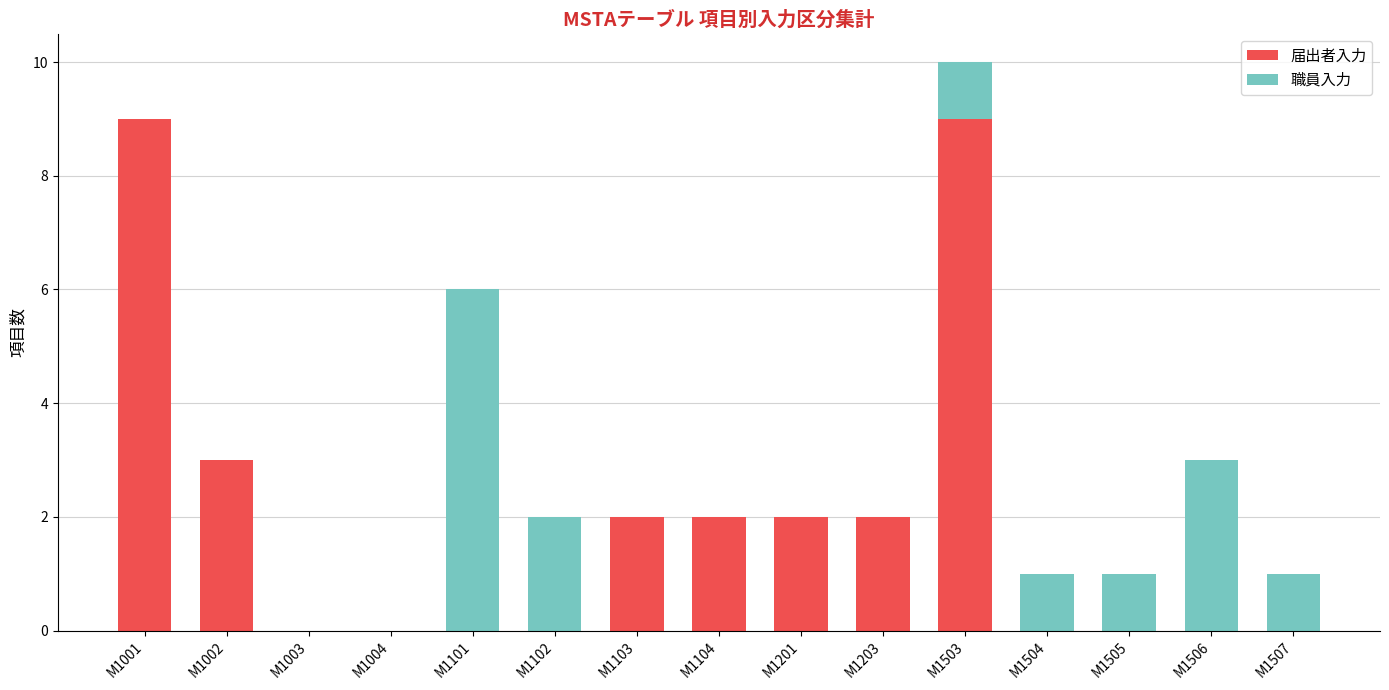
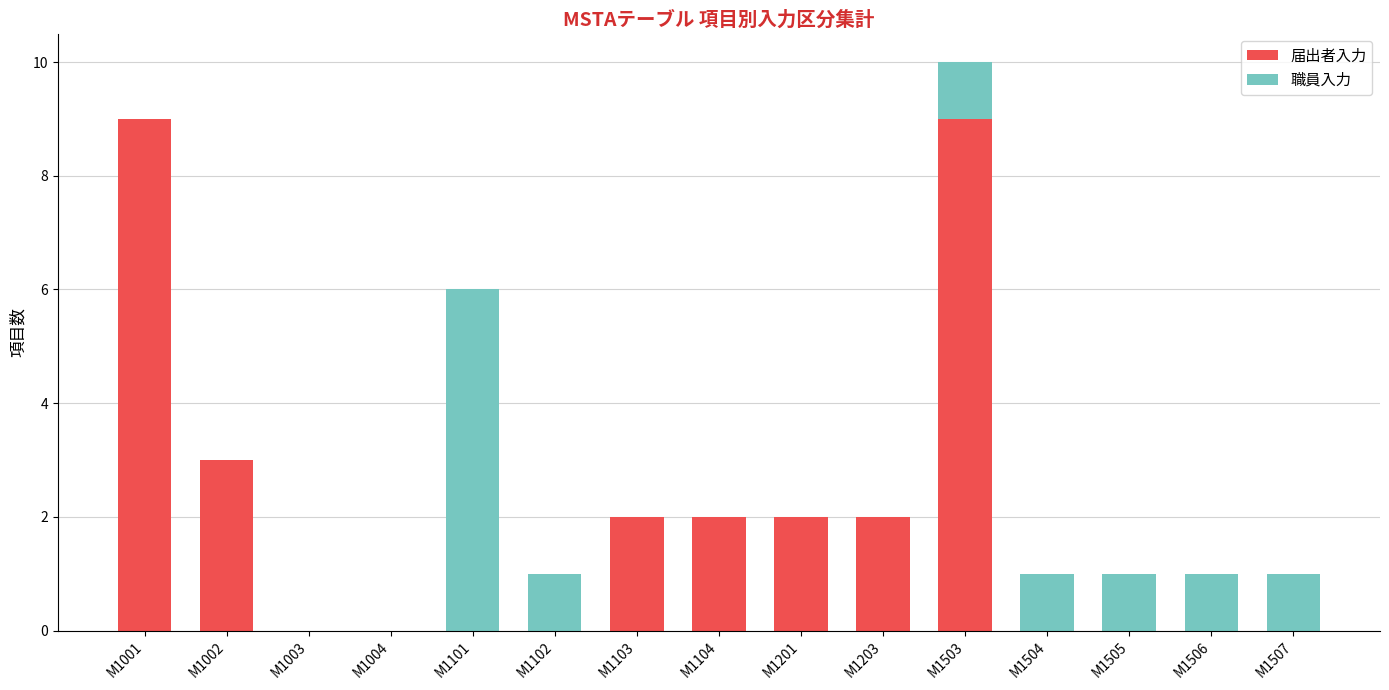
  {
    "届出者入力": {
      "M1001": 9,
      "M1002": 3,
      "M1003": 0,
      "M1004": 0,
      "M1101": 0,
      "M1102": 0,
      "M1103": 2,
      "M1104": 2,
      "M1201": 2,
      "M1203": 2,
      "M1503": 9,
      "M1504": 0,
      "M1505": 0,
      "M1506": 0,
      "M1507": 0
    },
    "職員入力": {
      "M1001": 0,
      "M1002": 0,
      "M1003": 0,
      "M1004": 0,
      "M1101": 6,
-     "M1102": 2,
+     "M1102": 1,
      "M1103": 0,
      "M1104": 0,
      "M1201": 0,
      "M1203": 0,
      "M1503": 1,
      "M1504": 1,
      "M1505": 1,
-     "M1506": 3,
+     "M1506": 1,
      "M1507": 1
    }
  }
